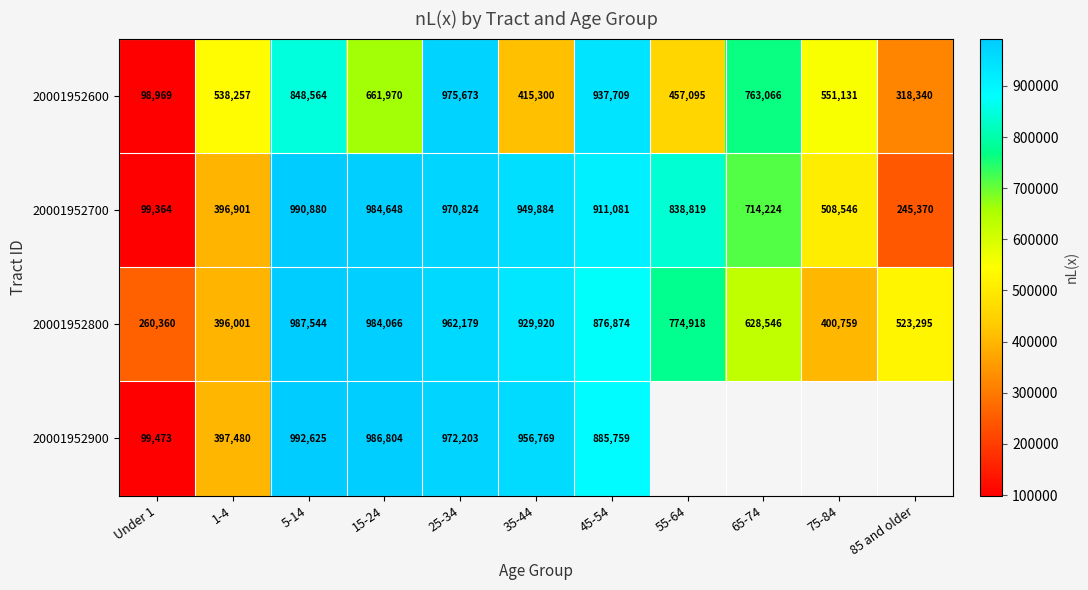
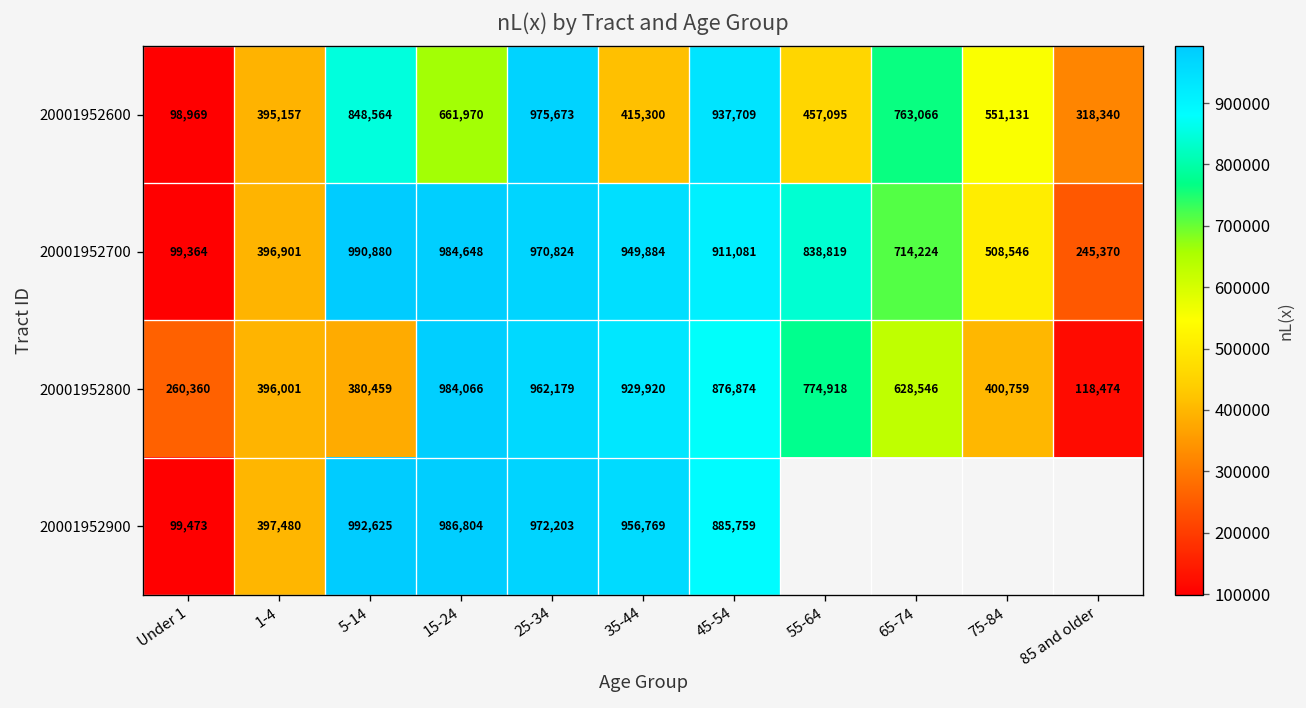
  {
    "20001952600": {
      "Under 1": "98,969",
-     "1-4": "538,257",
+     "1-4": "395,157",
      "5-14": "848,564",
      "15-24": "661,970",
      "25-34": "975,673",
      "35-44": "415,300",
      "45-54": "937,709",
      "55-64": "457,095",
      "65-74": "763,066",
      "75-84": "551,131",
      "85 and older": "318,340"
    },
    "20001952700": {
      "Under 1": "99,364",
      "1-4": "396,901",
      "5-14": "990,880",
      "15-24": "984,648",
      "25-34": "970,824",
      "35-44": "949,884",
      "45-54": "911,081",
      "55-64": "838,819",
      "65-74": "714,224",
      "75-84": "508,546",
      "85 and older": "245,370"
    },
    "20001952800": {
      "Under 1": "260,360",
      "1-4": "396,001",
-     "5-14": "987,544",
+     "5-14": "380,459",
      "15-24": "984,066",
      "25-34": "962,179",
      "35-44": "929,920",
      "45-54": "876,874",
      "55-64": "774,918",
      "65-74": "628,546",
      "75-84": "400,759",
-     "85 and older": "523,295"
+     "85 and older": "118,474"
    },
    "20001952900": {
      "Under 1": "99,473",
      "1-4": "397,480",
      "5-14": "992,625",
      "15-24": "986,804",
      "25-34": "972,203",
      "35-44": "956,769",
      "45-54": "885,759"
    }
  }
